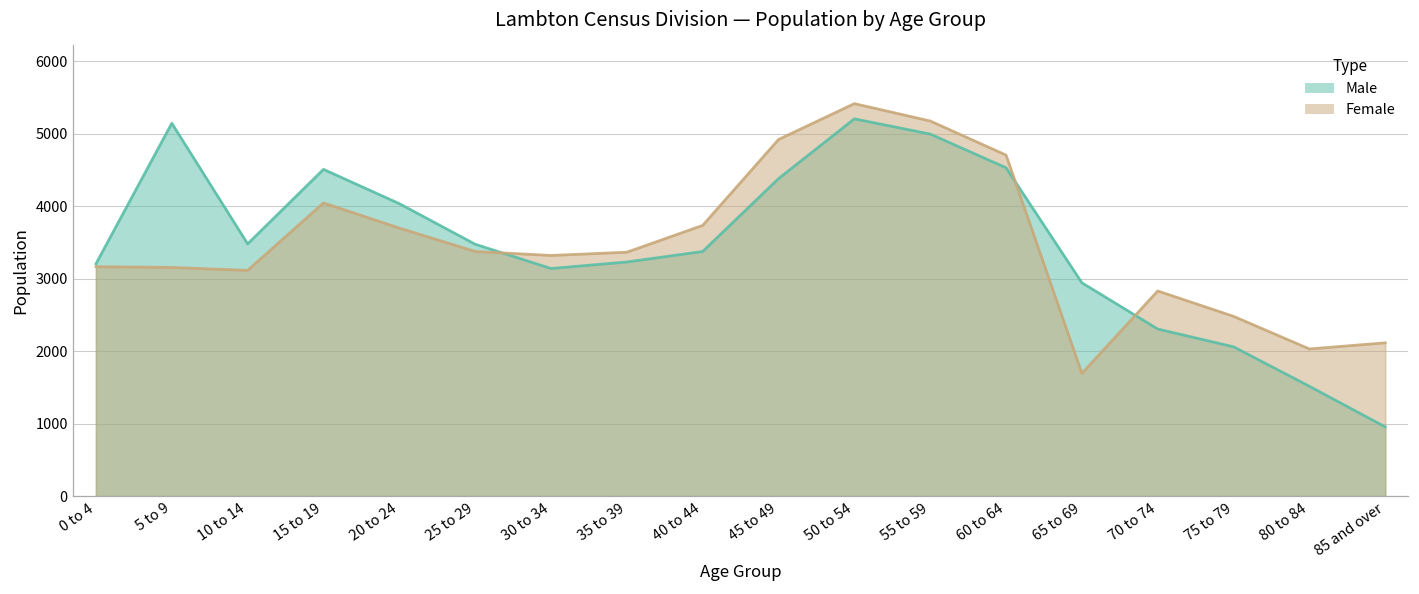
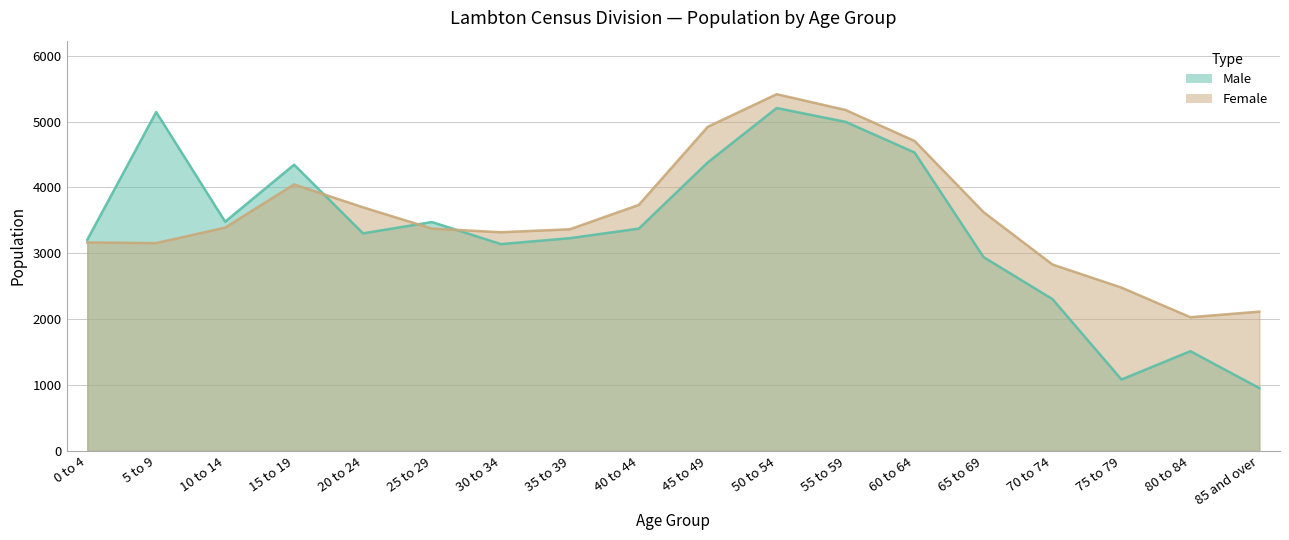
  {
    "Male": {
      "0 to 4": 3200,
      "5 to 9": 5100,
      "10 to 14": 3500,
-     "15 to 19": 4500,
-     "20 to 24": 4000,
+     "15 to 19": 4300,
+     "20 to 24": 3300,
      "25 to 29": 3500,
      "30 to 34": 3100,
      "35 to 39": 3200,
      "40 to 44": 3400,
      "45 to 49": 4400,
      "50 to 54": 5200,
      "55 to 59": 5000,
      "60 to 64": 4500,
      "65 to 69": 2900,
      "70 to 74": 2300,
-     "75 to 79": 2100,
+     "75 to 79": 1100,
      "80 to 84": 1500,
      "85 and over": 1000
    },
    "Female": {
      "0 to 4": 3200,
      "5 to 9": 3200,
-     "10 to 14": 3100,
+     "10 to 14": 3400,
      "15 to 19": 4000,
      "20 to 24": 3700,
      "25 to 29": 3400,
      "30 to 34": 3300,
      "35 to 39": 3400,
      "40 to 44": 3700,
      "45 to 49": 4900,
      "50 to 54": 5400,
      "55 to 59": 5200,
      "60 to 64": 4700,
-     "65 to 69": 1700,
+     "65 to 69": 3600,
      "70 to 74": 2800,
      "75 to 79": 2500,
      "80 to 84": 2000,
      "85 and over": 2100
    }
  }
